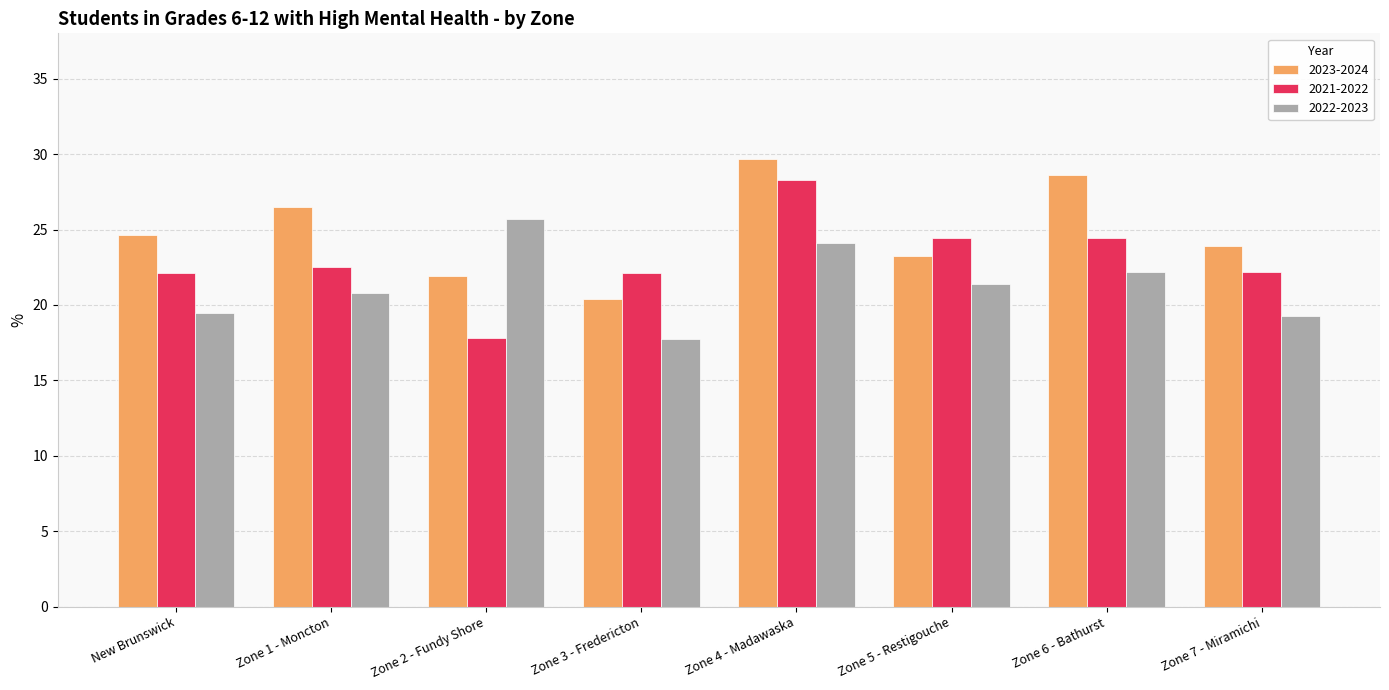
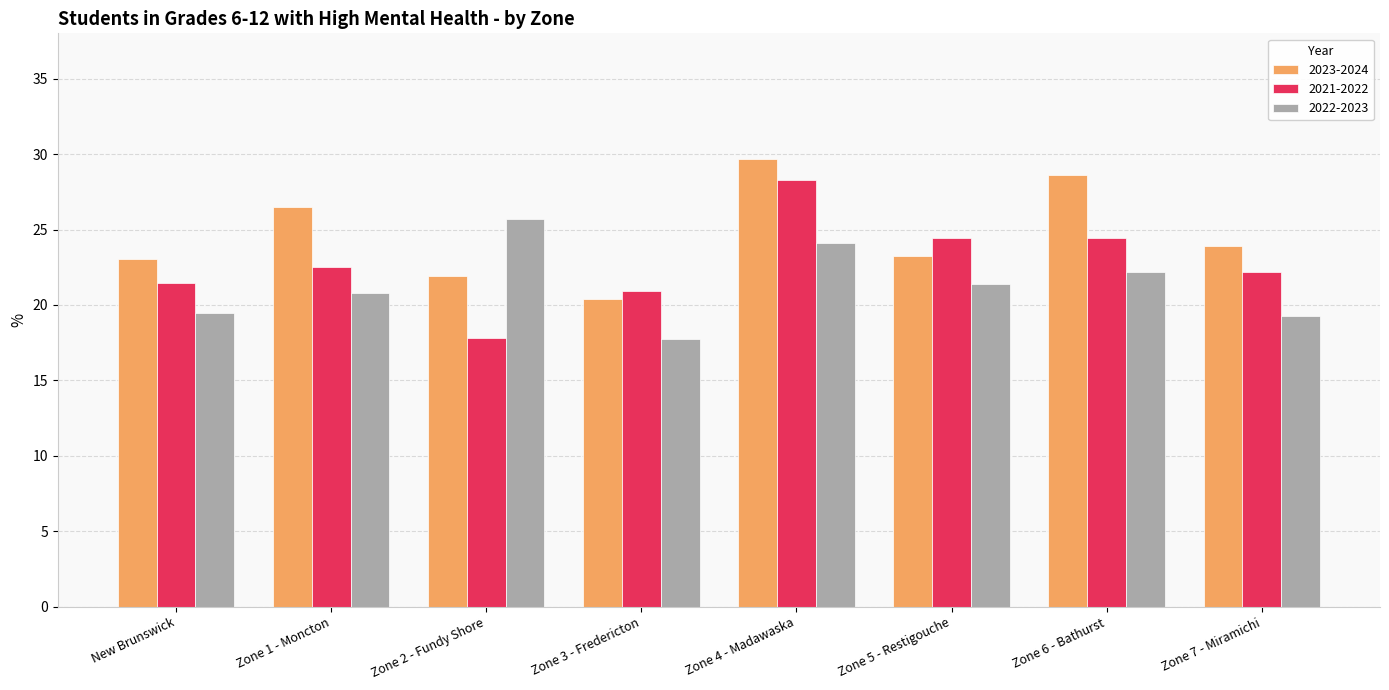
  {
    "2023-2024": {
-     "New Brunswick": 24.6,
+     "New Brunswick": 23.1,
      "Zone 1 - Moncton": 26.5,
      "Zone 2 - Fundy Shore": 21.9,
      "Zone 3 - Fredericton": 20.4,
      "Zone 4 - Madawaska": 29.7,
      "Zone 5 - Restigouche": 23.2,
      "Zone 6 - Bathurst": 28.6,
      "Zone 7 - Miramichi": 23.9
    },
    "2021-2022": {
-     "New Brunswick": 22.1,
+     "New Brunswick": 21.4,
      "Zone 1 - Moncton": 22.5,
      "Zone 2 - Fundy Shore": 17.8,
-     "Zone 3 - Fredericton": 22.1,
+     "Zone 3 - Fredericton": 20.9,
      "Zone 4 - Madawaska": 28.3,
      "Zone 5 - Restigouche": 24.5,
      "Zone 6 - Bathurst": 24.5,
      "Zone 7 - Miramichi": 22.2
    },
    "2022-2023": {
      "New Brunswick": 19.5,
      "Zone 1 - Moncton": 20.8,
      "Zone 2 - Fundy Shore": 25.7,
      "Zone 3 - Fredericton": 17.7,
      "Zone 4 - Madawaska": 24.1,
      "Zone 5 - Restigouche": 21.4,
      "Zone 6 - Bathurst": 22.2,
      "Zone 7 - Miramichi": 19.2
    }
  }
